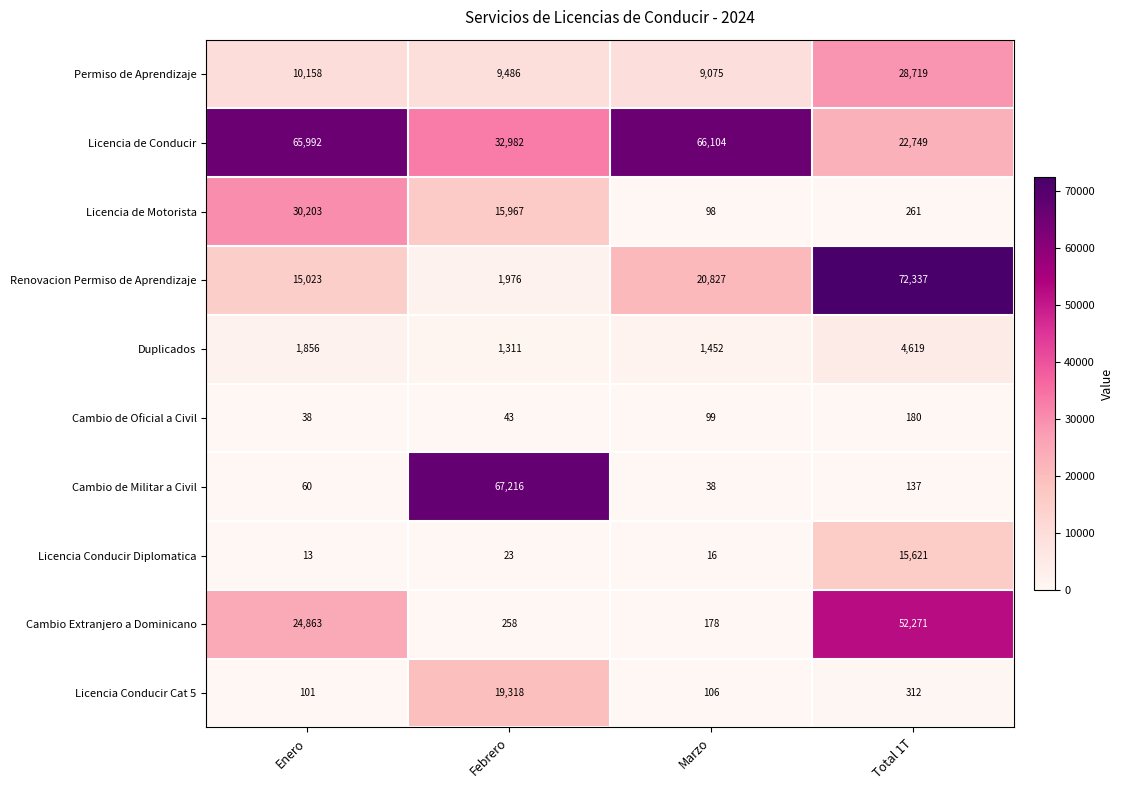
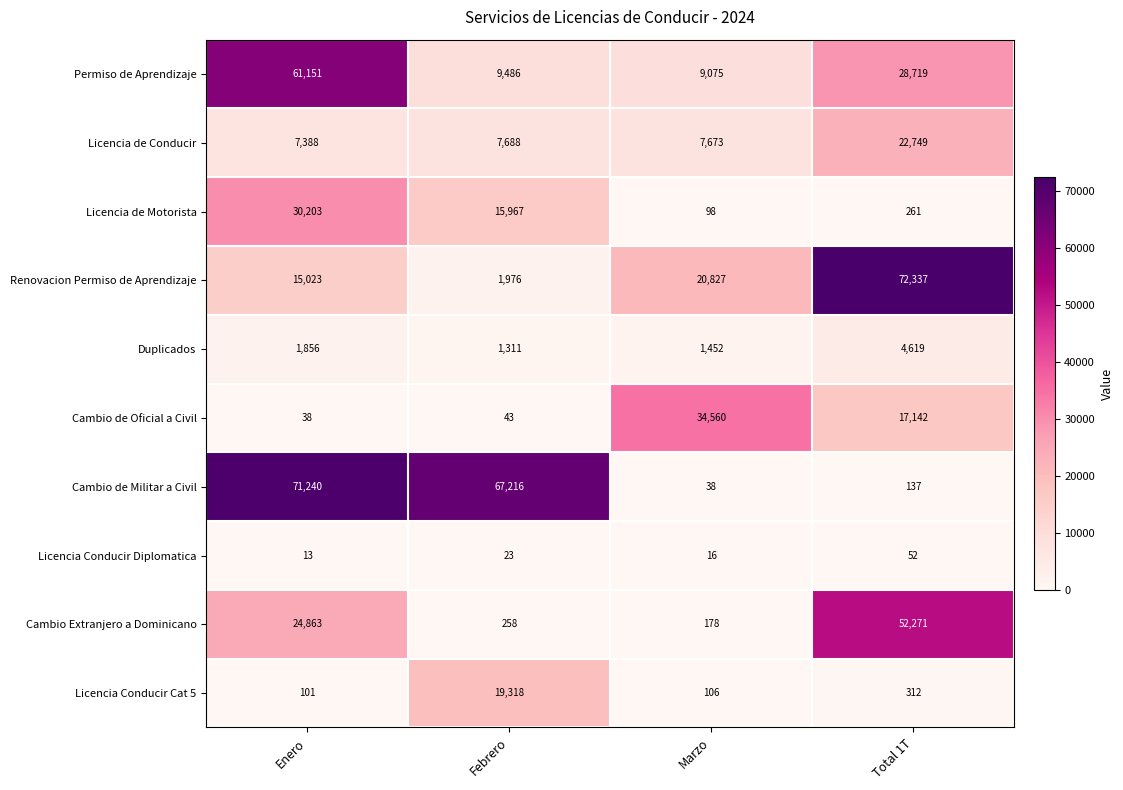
  {
    "Permiso de Aprendizaje": {
-     "Enero": "10,158",
+     "Enero": "61,151",
      "Febrero": "9,486",
      "Marzo": "9,075",
      "Total 1T": "28,719"
    },
    "Licencia de Conducir": {
-     "Enero": "65,992",
-     "Febrero": "32,982",
-     "Marzo": "66,104",
+     "Enero": "7,388",
+     "Febrero": "7,688",
+     "Marzo": "7,673",
      "Total 1T": "22,749"
    },
    "Licencia de Motorista": {
      "Enero": "30,203",
      "Febrero": "15,967",
      "Marzo": "98",
      "Total 1T": "261"
    },
    "Renovacion Permiso de Aprendizaje": {
      "Enero": "15,023",
      "Febrero": "1,976",
      "Marzo": "20,827",
      "Total 1T": "72,337"
    },
    "Duplicados": {
      "Enero": "1,856",
      "Febrero": "1,311",
      "Marzo": "1,452",
      "Total 1T": "4,619"
    },
    "Cambio de Oficial a Civil": {
      "Enero": "38",
      "Febrero": "43",
-     "Marzo": "99",
-     "Total 1T": "180"
+     "Marzo": "34,560",
+     "Total 1T": "17,142"
    },
    "Cambio de Militar a Civil": {
-     "Enero": "60",
+     "Enero": "71,240",
      "Febrero": "67,216",
      "Marzo": "38",
      "Total 1T": "137"
    },
    "Licencia Conducir Diplomatica": {
      "Enero": "13",
      "Febrero": "23",
      "Marzo": "16",
-     "Total 1T": "15,621"
+     "Total 1T": "52"
    },
    "Cambio Extranjero a Dominicano": {
      "Enero": "24,863",
      "Febrero": "258",
      "Marzo": "178",
      "Total 1T": "52,271"
    },
    "Licencia Conducir Cat 5": {
      "Enero": "101",
      "Febrero": "19,318",
      "Marzo": "106",
      "Total 1T": "312"
    }
  }
